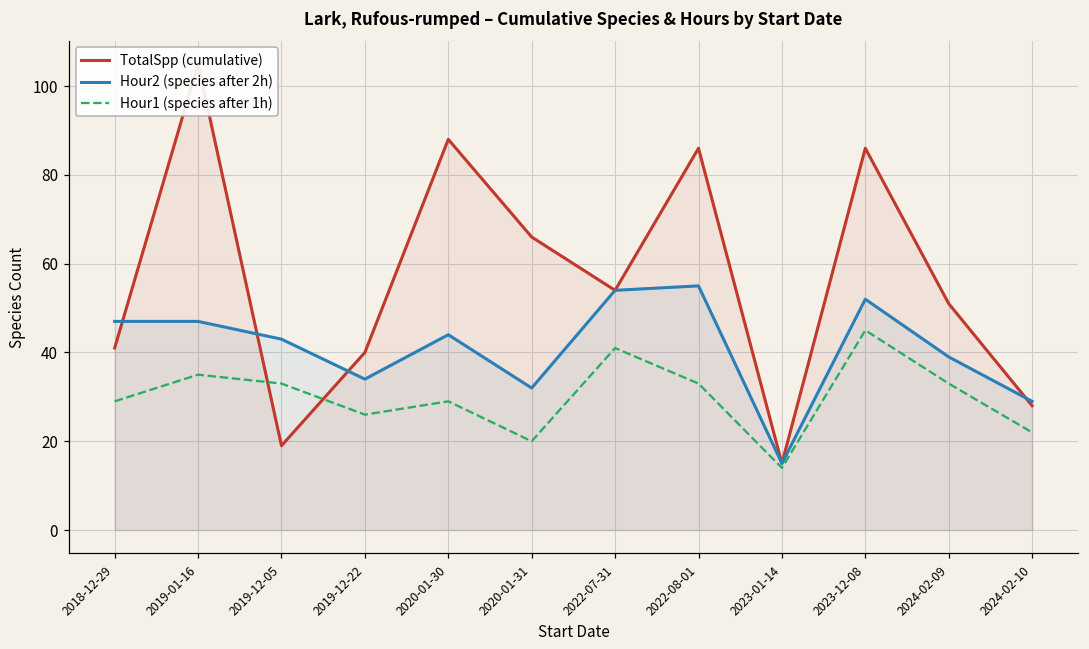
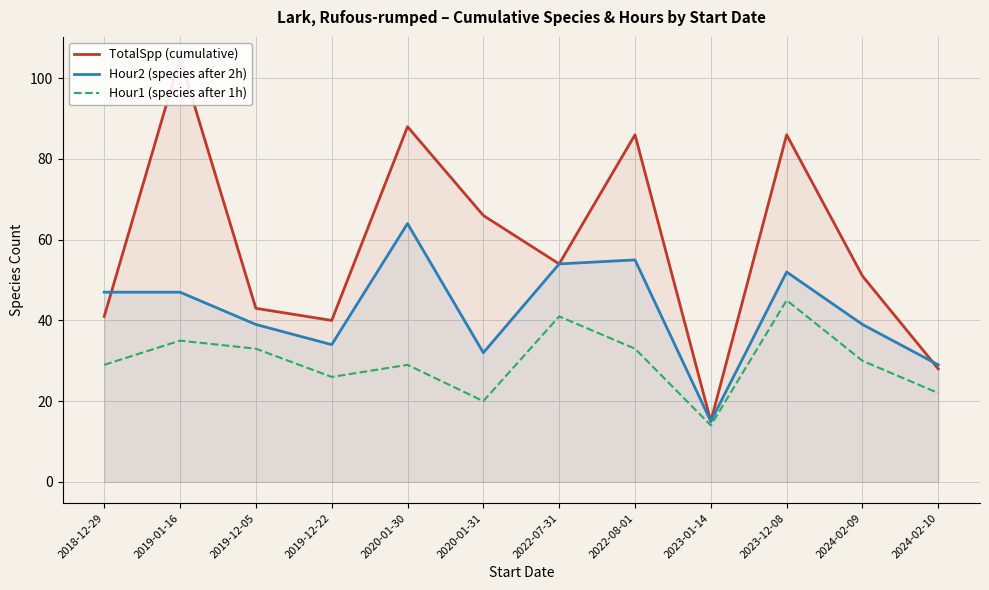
  {
    "TotalSpp (cumulative)": {
      "2018-12-29": 41,
-     "2019-12-05": 19,
+     "2019-12-05": 43,
      "2019-12-22": 40,
      "2020-01-30": 88,
      "2020-01-31": 66,
      "2022-08-01": 86,
      "2023-12-08": 86,
      "2024-02-09": 51,
      "2024-02-10": 28
    },
    "Hour2 (species after 2h)": {
      "2018-12-29": 47,
      "2019-01-16": 47,
-     "2019-12-05": 43,
+     "2019-12-05": 39,
      "2019-12-22": 34,
-     "2020-01-30": 44,
+     "2020-01-30": 64,
      "2020-01-31": 32,
      "2022-08-01": 55,
      "2023-12-08": 52,
      "2024-02-09": 39,
      "2024-02-10": 29
    },
    "Hour1 (species after 1h)": {
      "2018-12-29": 29,
      "2019-01-16": 35,
      "2019-12-05": 33,
      "2019-12-22": 26,
      "2020-01-30": 29,
      "2020-01-31": 20,
      "2022-07-31": 41,
      "2022-08-01": 33,
      "2023-01-14": 14,
      "2023-12-08": 45,
-     "2024-02-09": 33,
+     "2024-02-09": 30,
      "2024-02-10": 22
    }
  }
